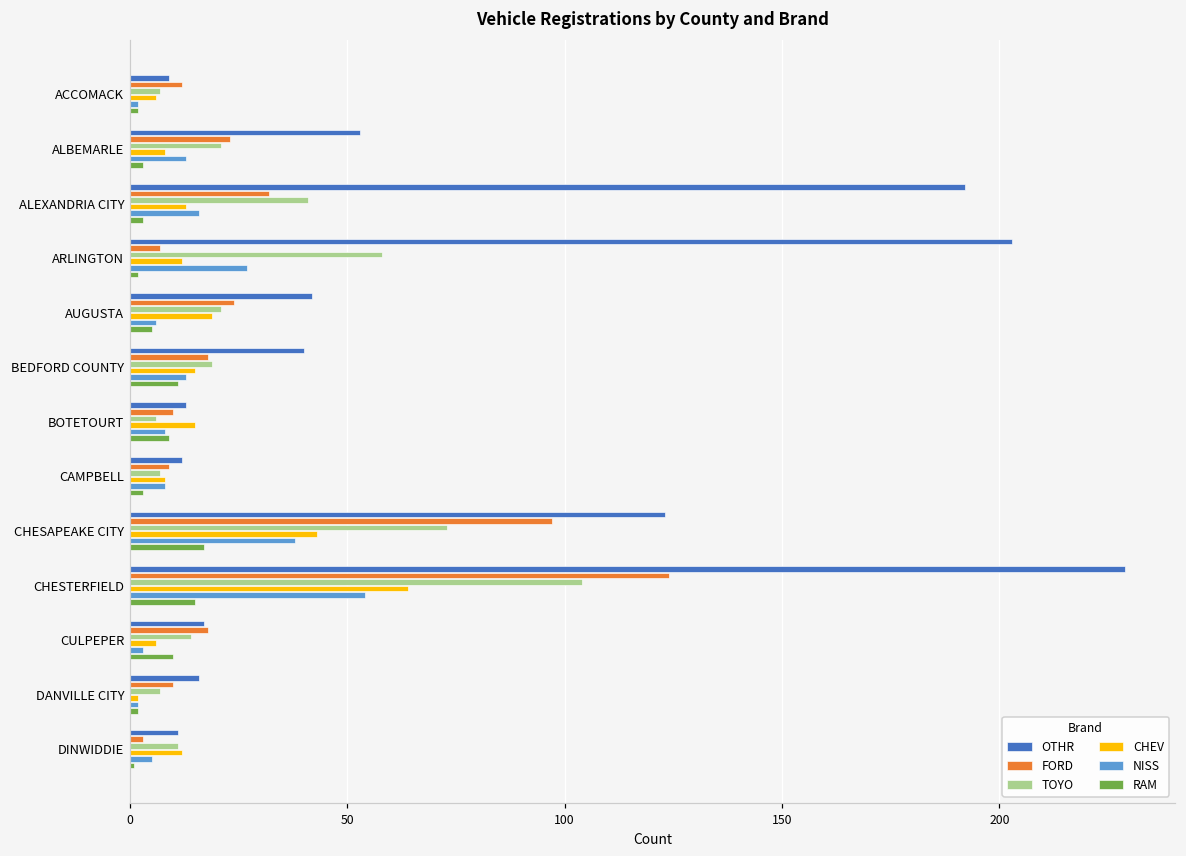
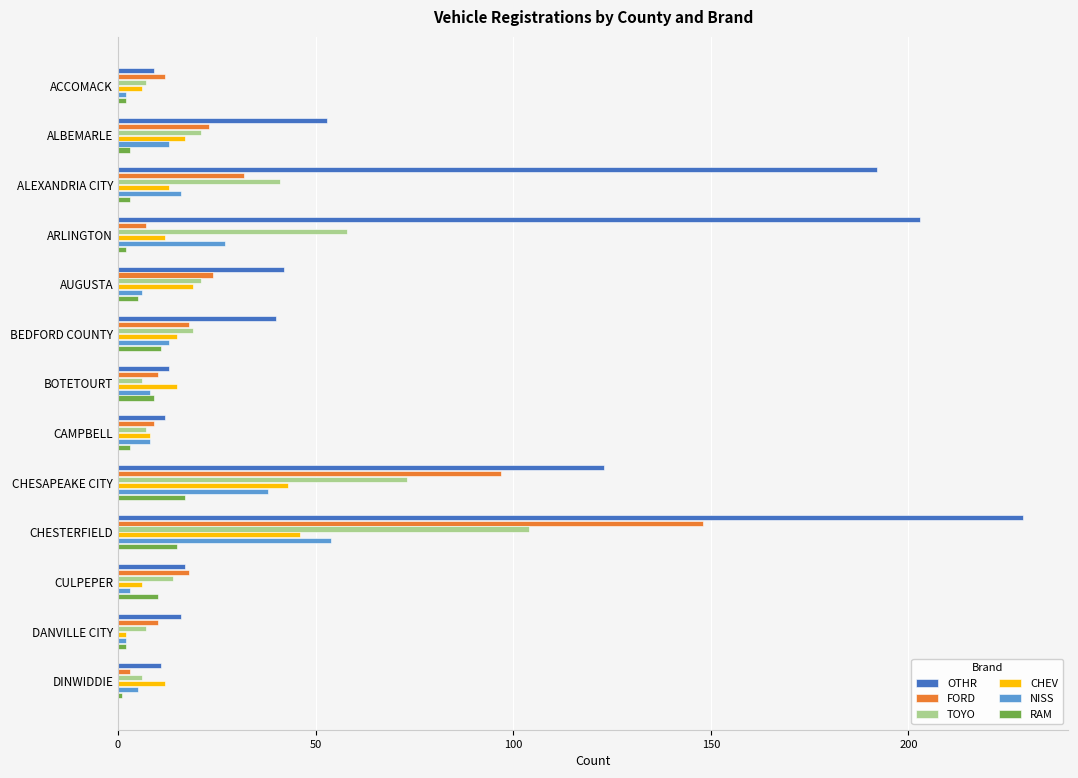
  {
    "FORD": {
      "ACCOMACK": 12,
      "ALBEMARLE": 23,
      "ALEXANDRIA CITY": 32,
      "ARLINGTON": 7,
      "AUGUSTA": 24,
      "BEDFORD COUNTY": 18,
      "BOTETOURT": 10,
      "CAMPBELL": 9,
      "CHESAPEAKE CITY": 97,
-     "CHESTERFIELD": 124,
+     "CHESTERFIELD": 148,
      "CULPEPER": 18,
      "DANVILLE CITY": 10,
      "DINWIDDIE": 3
    },
    "TOYO": {
      "ACCOMACK": 7,
      "ALBEMARLE": 21,
      "ALEXANDRIA CITY": 41,
      "ARLINGTON": 58,
      "AUGUSTA": 21,
      "BEDFORD COUNTY": 19,
      "BOTETOURT": 6,
      "CAMPBELL": 7,
      "CHESAPEAKE CITY": 73,
      "CHESTERFIELD": 104,
      "CULPEPER": 14,
      "DANVILLE CITY": 7,
-     "DINWIDDIE": 11
+     "DINWIDDIE": 6
    },
    "CHEV": {
      "ACCOMACK": 6,
-     "ALBEMARLE": 8,
+     "ALBEMARLE": 17,
      "ALEXANDRIA CITY": 13,
      "ARLINGTON": 12,
      "AUGUSTA": 19,
      "BEDFORD COUNTY": 15,
      "BOTETOURT": 15,
      "CAMPBELL": 8,
      "CHESAPEAKE CITY": 43,
-     "CHESTERFIELD": 64,
+     "CHESTERFIELD": 46,
      "CULPEPER": 6,
      "DANVILLE CITY": 2,
      "DINWIDDIE": 12
    },
    "RAM": {
      "ACCOMACK": 2,
      "ALBEMARLE": 3,
      "ALEXANDRIA CITY": 3,
      "ARLINGTON": 2,
      "AUGUSTA": 5,
      "BEDFORD COUNTY": 11,
      "BOTETOURT": 9,
      "CAMPBELL": 3,
      "CHESAPEAKE CITY": 17,
      "CHESTERFIELD": 15,
      "CULPEPER": 10,
      "DANVILLE CITY": 2,
      "DINWIDDIE": 1
    }
  }
